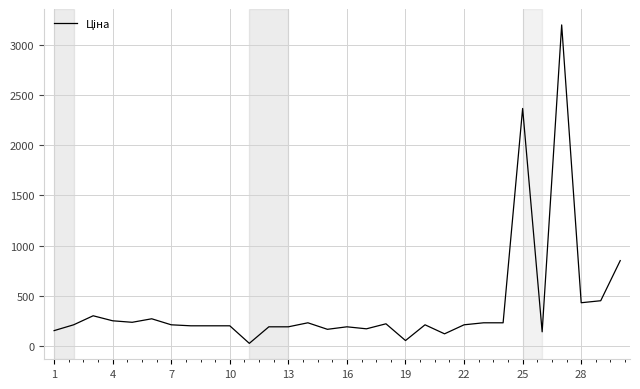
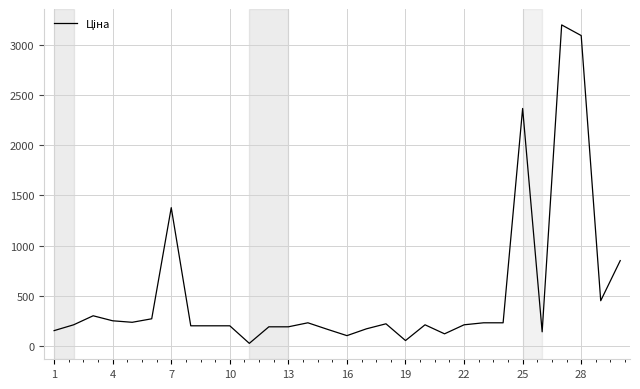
  {
    "1": 150,
    "4": 250,
-   "7": 210,
+   "7": 1380,
    "10": 200,
    "13": 190,
-   "16": 190,
+   "16": 100,
    "19": 50,
    "22": 210,
    "25": 2370,
-   "28": 430
+   "28": 3090
  }
